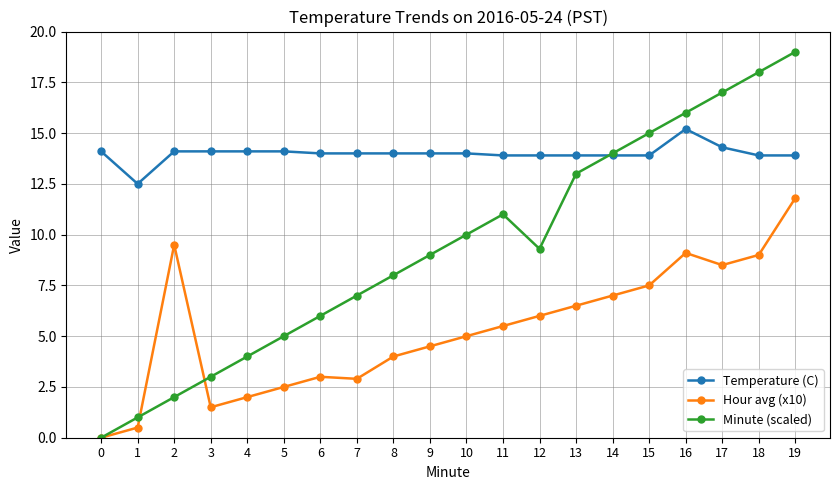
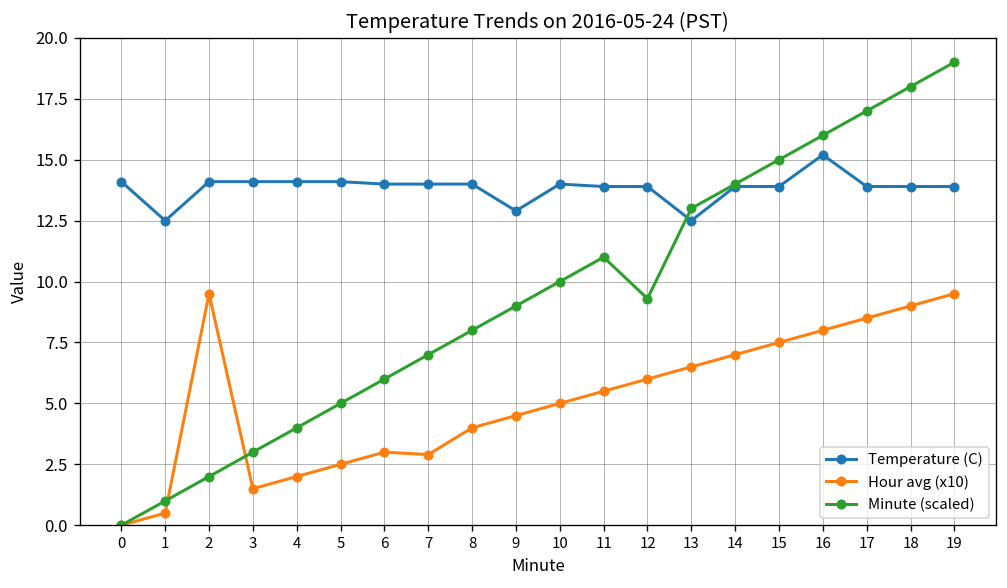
  {
    "Temperature (C)": {
      "0": 14.1,
      "1": 12.5,
      "2": 14.1,
      "3": 14.1,
      "4": 14.1,
      "5": 14.1,
      "6": 14.0,
      "7": 14.0,
      "8": 14.0,
-     "9": 14.0,
+     "9": 12.9,
      "10": 14.0,
      "11": 13.9,
      "12": 13.9,
-     "13": 13.9,
+     "13": 12.5,
      "15": 13.9,
      "16": 15.2,
-     "17": 14.3,
+     "17": 13.9,
      "18": 13.9,
      "19": 13.9
    },
    "Hour avg (x10)": {
      "1": 0.5,
      "2": 9.5,
      "3": 1.5,
      "4": 2.0,
      "5": 2.5,
      "6": 3.0,
      "7": 2.9,
      "8": 4.0,
      "9": 4.5,
      "10": 5.0,
      "11": 5.5,
      "12": 6.0,
      "13": 6.5,
      "14": 7.0,
      "15": 7.5,
-     "16": 9.1,
+     "16": 8.0,
      "17": 8.5,
      "18": 9.0,
-     "19": 11.8
+     "19": 9.5
    },
    "Minute (scaled)": {
      "1": 1.0,
      "2": 2.0,
      "3": 3.0,
      "4": 4.0,
      "5": 5.0,
      "6": 6.0,
      "7": 7.0,
      "8": 8.0,
      "9": 9.0,
      "10": 10.0,
      "11": 11.0,
      "12": 9.3,
      "13": 13.0,
      "15": 15.0,
      "16": 16.0,
      "17": 17.0,
      "18": 18.0,
      "19": 19.0
    }
  }
